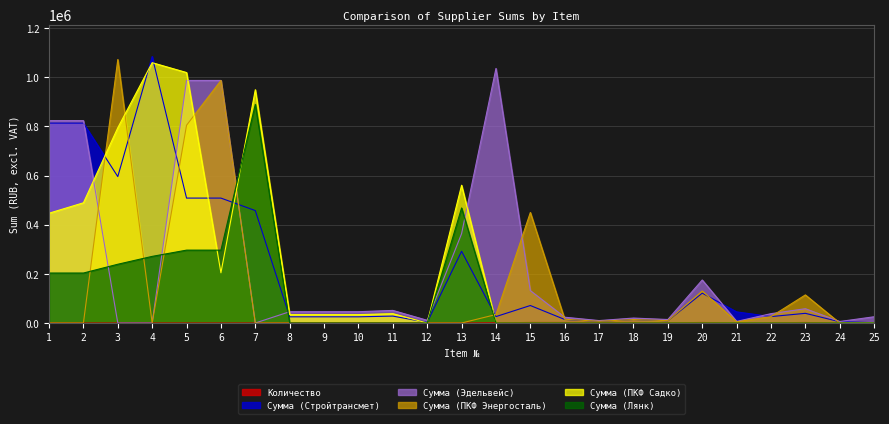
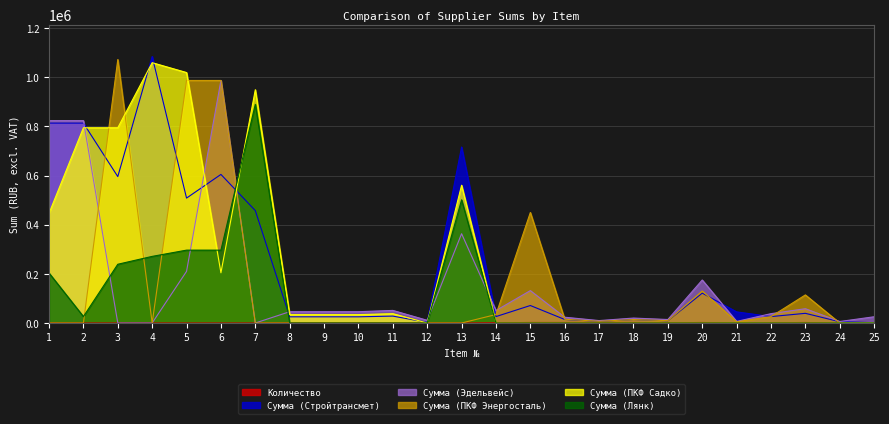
  {
    "Количество": {
      "5": 0,
      "6": 0
    },
    "Сумма (Стройтрансмет)": {
      "3": 600000,
      "4": 1080000,
      "5": 510000,
-     "6": 510000,
+     "6": 600000,
      "7": 460000,
-     "13": 290000,
+     "13": 720000,
      "15": 70000,
      "21": 50000,
      "23": 40000
    },
    "Сумма (Эдельвейс)": {
-     "5": 990000,
+     "5": 210000,
      "8": 50000,
      "9": 50000,
      "10": 50000,
      "11": 50000,
      "13": 360000,
-     "14": 1040000,
+     "14": 50000,
      "15": 130000,
      "20": 180000,
      "22": 40000,
      "23": 60000,
      "25": 30000
    },
    "Сумма (ПКФ Энергосталь)": {
      "3": 1070000,
-     "5": 800000,
+     "5": 990000,
      "15": 450000,
      "23": 110000
    },
    "Сумма (ПКФ Садко)": {
      "1": 450000,
-     "2": 490000,
+     "2": 790000,
      "3": 790000,
      "4": 1060000,
      "5": 1020000,
      "6": 200000,
      "7": 950000,
      "13": 560000
    },
    "Сумма (Лянк)": {
      "1": 200000,
-     "2": 200000,
+     "2": 30000,
      "3": 240000,
      "4": 270000,
      "5": 300000,
      "6": 300000,
      "7": 890000,
-     "13": 470000
+     "13": 500000
    }
  }
